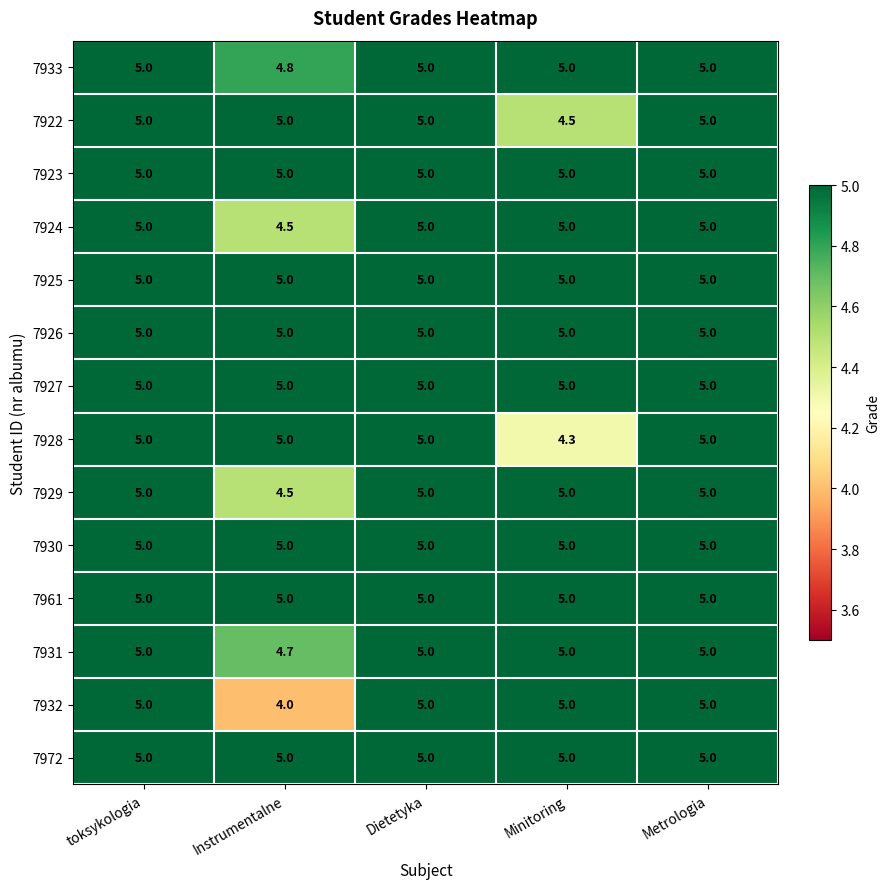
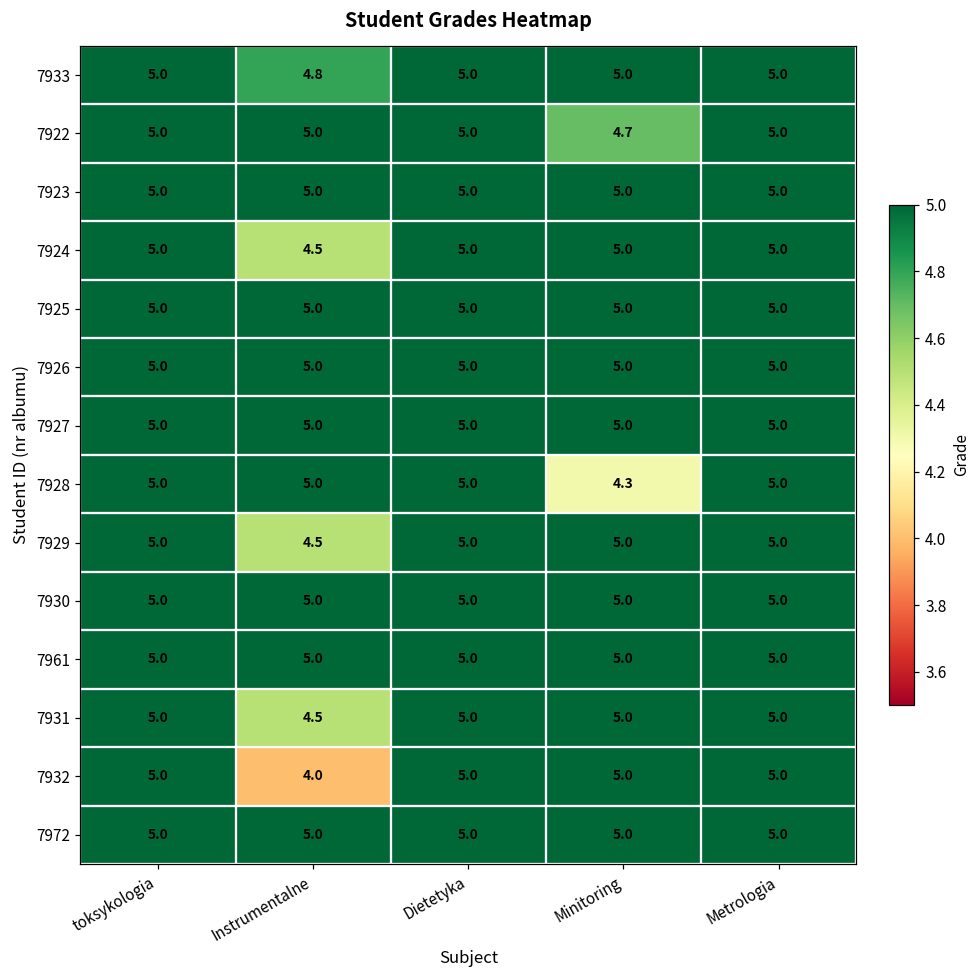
  {
    "7933": {
      "toksykologia": 5.0,
      "Instrumentalne": 4.8,
      "Dietetyka": 5.0,
      "Minitoring": 5.0,
      "Metrologia": 5.0
    },
    "7922": {
      "toksykologia": 5.0,
      "Instrumentalne": 5.0,
      "Dietetyka": 5.0,
-     "Minitoring": 4.5,
+     "Minitoring": 4.7,
      "Metrologia": 5.0
    },
    "7923": {
      "toksykologia": 5.0,
      "Instrumentalne": 5.0,
      "Dietetyka": 5.0,
      "Minitoring": 5.0,
      "Metrologia": 5.0
    },
    "7924": {
      "toksykologia": 5.0,
      "Instrumentalne": 4.5,
      "Dietetyka": 5.0,
      "Minitoring": 5.0,
      "Metrologia": 5.0
    },
    "7925": {
      "toksykologia": 5.0,
      "Instrumentalne": 5.0,
      "Dietetyka": 5.0,
      "Minitoring": 5.0,
      "Metrologia": 5.0
    },
    "7926": {
      "toksykologia": 5.0,
      "Instrumentalne": 5.0,
      "Dietetyka": 5.0,
      "Minitoring": 5.0,
      "Metrologia": 5.0
    },
    "7927": {
      "toksykologia": 5.0,
      "Instrumentalne": 5.0,
      "Dietetyka": 5.0,
      "Minitoring": 5.0,
      "Metrologia": 5.0
    },
    "7928": {
      "toksykologia": 5.0,
      "Instrumentalne": 5.0,
      "Dietetyka": 5.0,
      "Minitoring": 4.3,
      "Metrologia": 5.0
    },
    "7929": {
      "toksykologia": 5.0,
      "Instrumentalne": 4.5,
      "Dietetyka": 5.0,
      "Minitoring": 5.0,
      "Metrologia": 5.0
    },
    "7930": {
      "toksykologia": 5.0,
      "Instrumentalne": 5.0,
      "Dietetyka": 5.0,
      "Minitoring": 5.0,
      "Metrologia": 5.0
    },
    "7961": {
      "toksykologia": 5.0,
      "Instrumentalne": 5.0,
      "Dietetyka": 5.0,
      "Minitoring": 5.0,
      "Metrologia": 5.0
    },
    "7931": {
      "toksykologia": 5.0,
-     "Instrumentalne": 4.7,
+     "Instrumentalne": 4.5,
      "Dietetyka": 5.0,
      "Minitoring": 5.0,
      "Metrologia": 5.0
    },
    "7932": {
      "toksykologia": 5.0,
      "Instrumentalne": 4.0,
      "Dietetyka": 5.0,
      "Minitoring": 5.0,
      "Metrologia": 5.0
    },
    "7972": {
      "toksykologia": 5.0,
      "Instrumentalne": 5.0,
      "Dietetyka": 5.0,
      "Minitoring": 5.0,
      "Metrologia": 5.0
    }
  }
